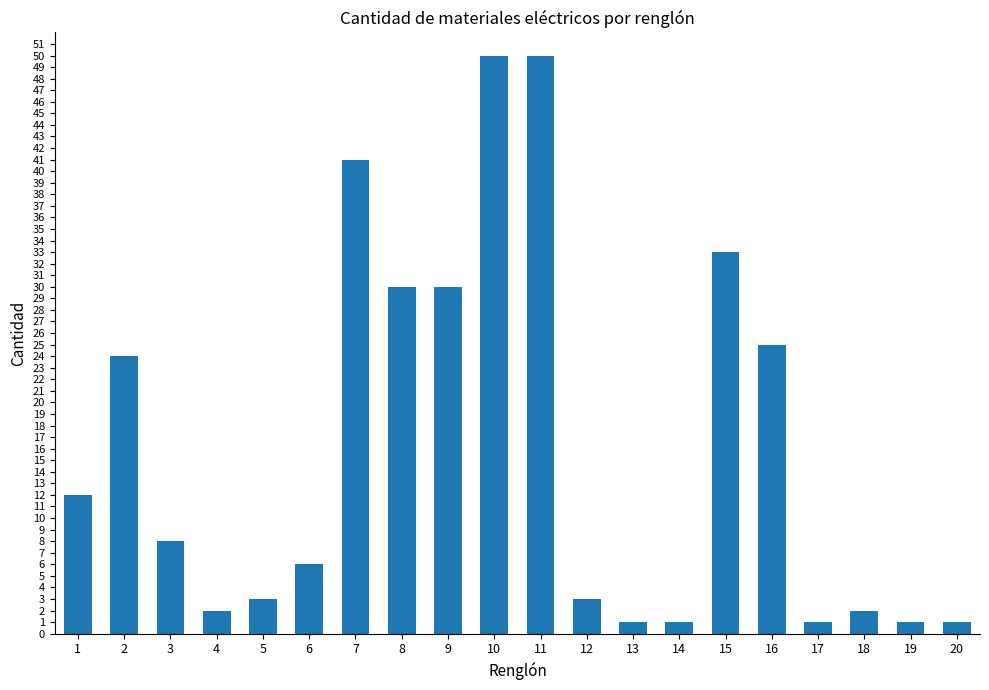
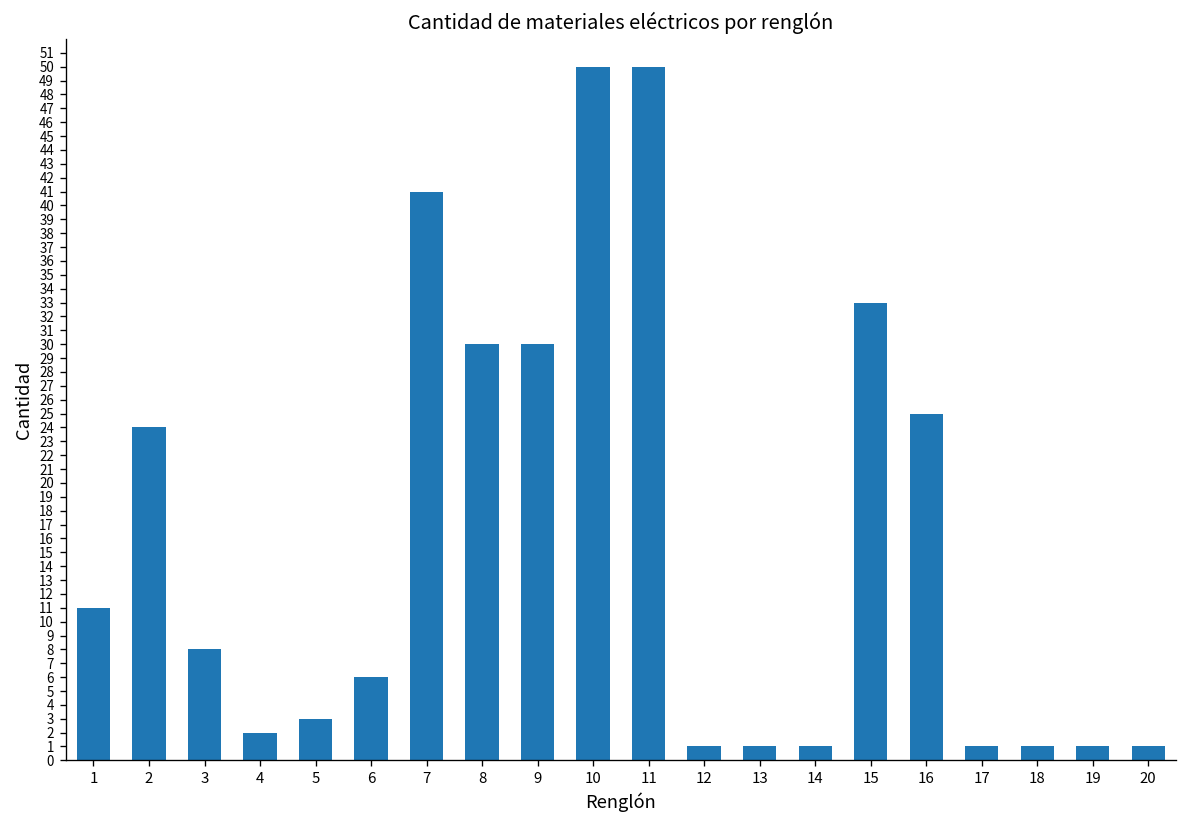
  {
-   "1": 12,
+   "1": 11,
    "2": 24,
    "3": 8,
    "4": 2,
    "5": 3,
    "6": 6,
    "7": 41,
    "8": 30,
    "9": 30,
    "10": 50,
    "11": 50,
-   "12": 3,
+   "12": 1,
    "13": 1,
    "14": 1,
    "15": 33,
    "16": 25,
    "17": 1,
-   "18": 2,
+   "18": 1,
    "19": 1,
    "20": 1
  }
